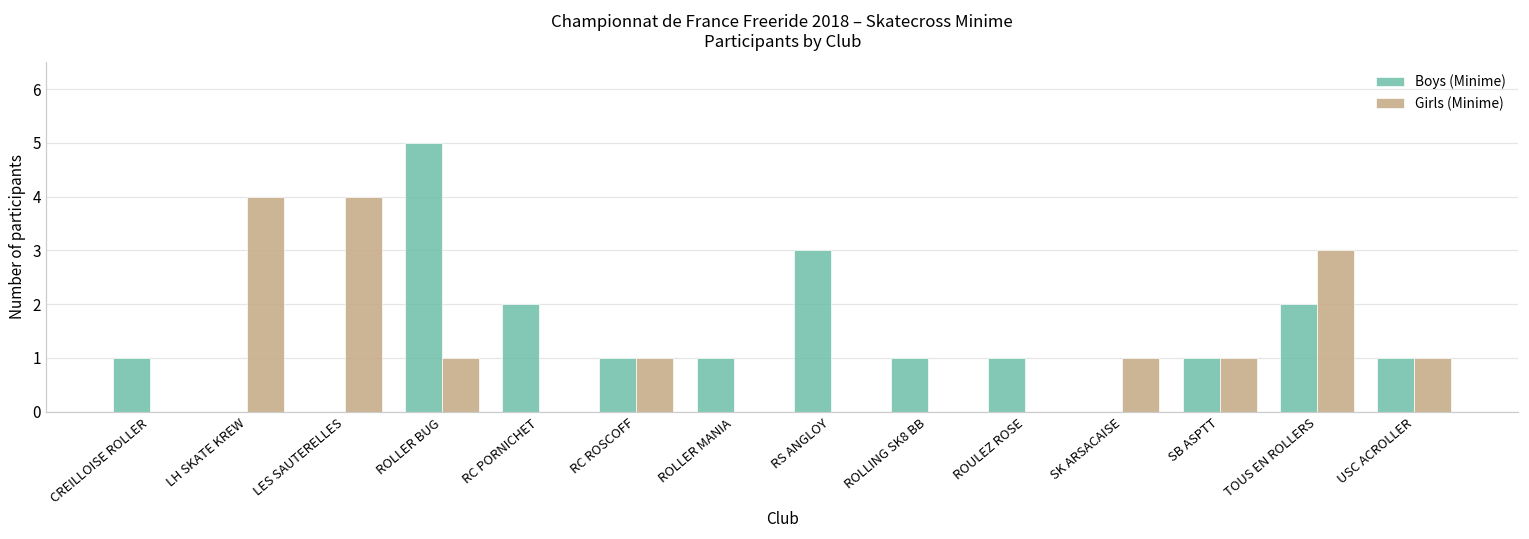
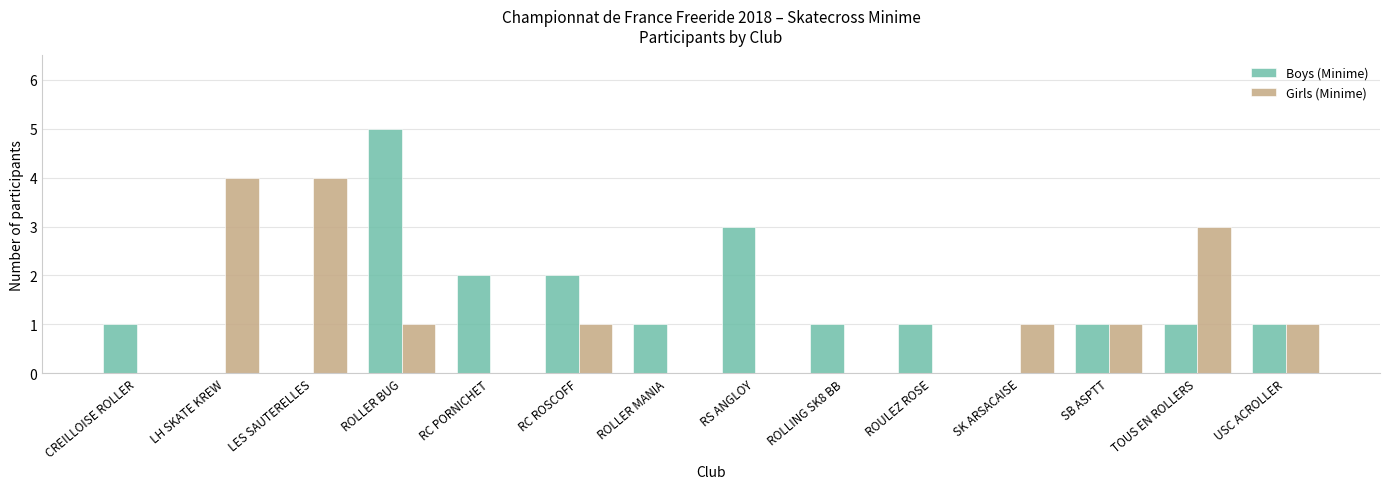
  {
    "Boys (Minime)": {
      "CREILLOISE ROLLER": 1,
      "LH SKATE KREW": 0,
      "LES SAUTERELLES": 0,
      "ROLLER BUG": 5,
      "RC PORNICHET": 2,
-     "RC ROSCOFF": 1,
+     "RC ROSCOFF": 2,
      "ROLLER MANIA": 1,
      "RS ANGLOY": 3,
      "ROLLING SK8 BB": 1,
      "ROULEZ ROSE": 1,
      "SK ARSACAISE": 0,
      "SB ASPTT": 1,
-     "TOUS EN ROLLERS": 2,
+     "TOUS EN ROLLERS": 1,
      "USC ACROLLER": 1
    },
    "Girls (Minime)": {
      "CREILLOISE ROLLER": 0,
      "LH SKATE KREW": 4,
      "LES SAUTERELLES": 4,
      "ROLLER BUG": 1,
      "RC PORNICHET": 0,
      "RC ROSCOFF": 1,
      "ROLLER MANIA": 0,
      "RS ANGLOY": 0,
      "ROLLING SK8 BB": 0,
      "ROULEZ ROSE": 0,
      "SK ARSACAISE": 1,
      "SB ASPTT": 1,
      "TOUS EN ROLLERS": 3,
      "USC ACROLLER": 1
    }
  }
